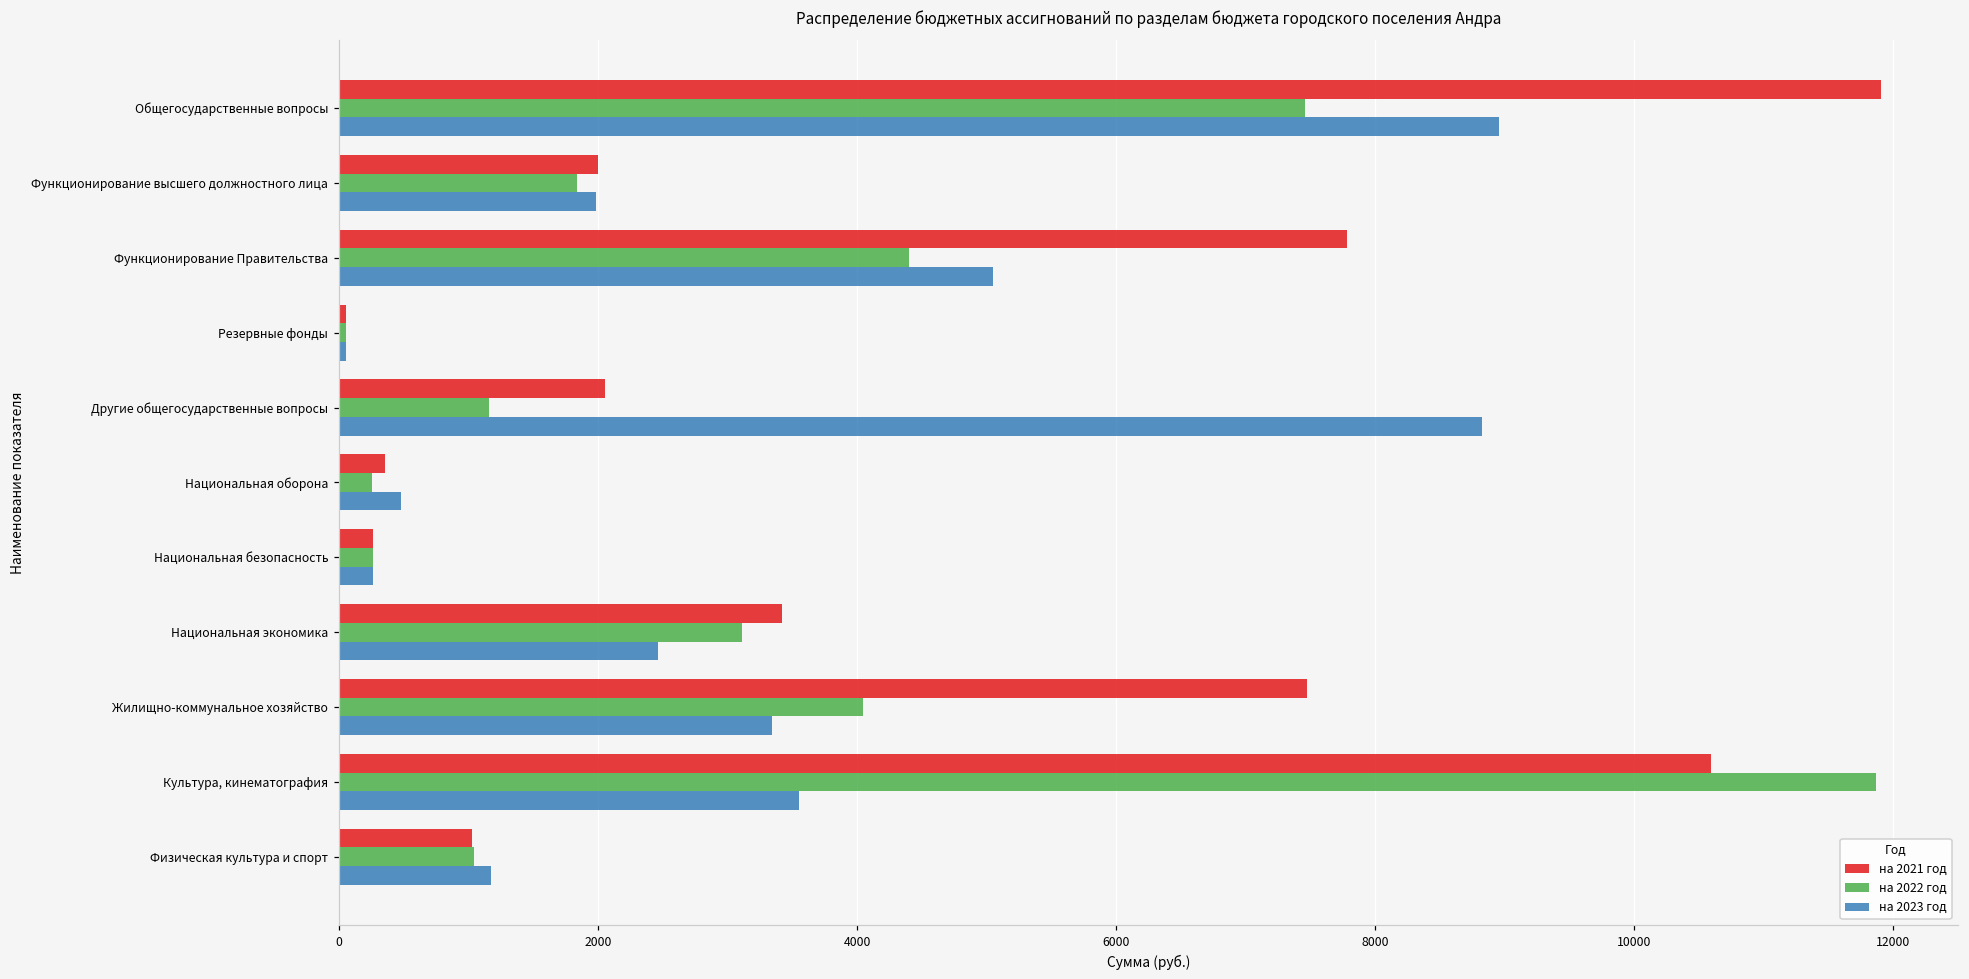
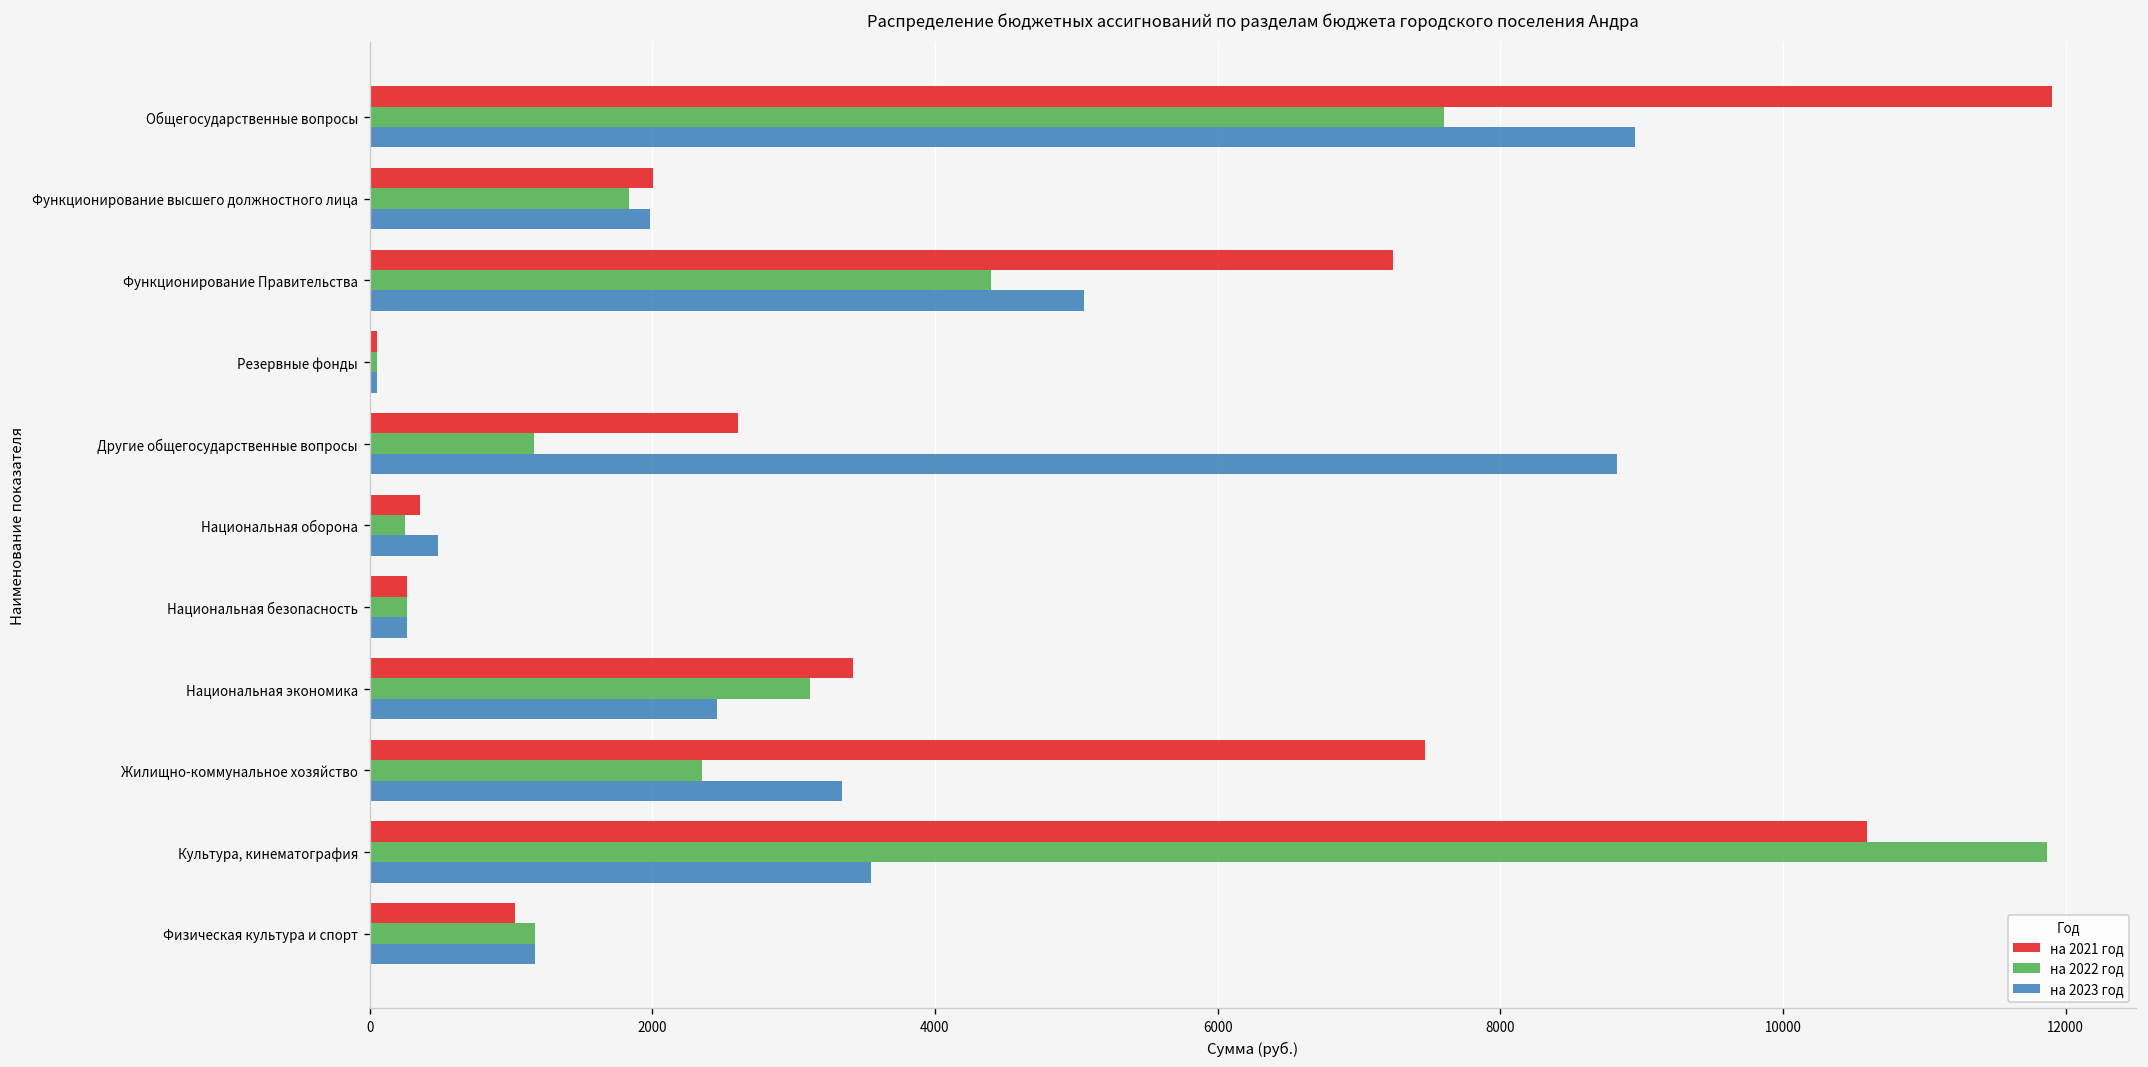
  {
    "на 2021 год": {
      "Общегосударственные вопросы": 11900,
      "Функционирование высшего должностного лица": 2000,
-     "Функционирование Правительства": 7780,
+     "Функционирование Правительства": 7240,
      "Резервные фонды": 60,
-     "Другие общегосударственные вопросы": 2060,
+     "Другие общегосударственные вопросы": 2610,
      "Национальная оборона": 360,
      "Национальная безопасность": 260,
      "Национальная экономика": 3420,
      "Жилищно-коммунальное хозяйство": 7470,
      "Культура, кинематография": 10590,
      "Физическая культура и спорт": 1030
    },
    "на 2022 год": {
-     "Общегосударственные вопросы": 7460,
+     "Общегосударственные вопросы": 7600,
      "Функционирование высшего должностного лица": 1840,
      "Функционирование Правительства": 4400,
      "Резервные фонды": 60,
      "Другие общегосударственные вопросы": 1160,
      "Национальная оборона": 250,
      "Национальная безопасность": 260,
      "Национальная экономика": 3110,
-     "Жилищно-коммунальное хозяйство": 4040,
+     "Жилищно-коммунальное хозяйство": 2350,
      "Культура, кинематография": 11870,
-     "Физическая культура и спорт": 1040
+     "Физическая культура и спорт": 1170
    },
    "на 2023 год": {
      "Общегосударственные вопросы": 8950,
      "Функционирование высшего должностного лица": 1990,
      "Функционирование Правительства": 5050,
      "Резервные фонды": 60,
      "Другие общегосударственные вопросы": 8830,
      "Национальная оборона": 480,
      "Национальная безопасность": 260,
      "Национальная экономика": 2460,
      "Жилищно-коммунальное хозяйство": 3340,
      "Культура, кинематография": 3550,
      "Физическая культура и спорт": 1170
    }
  }
